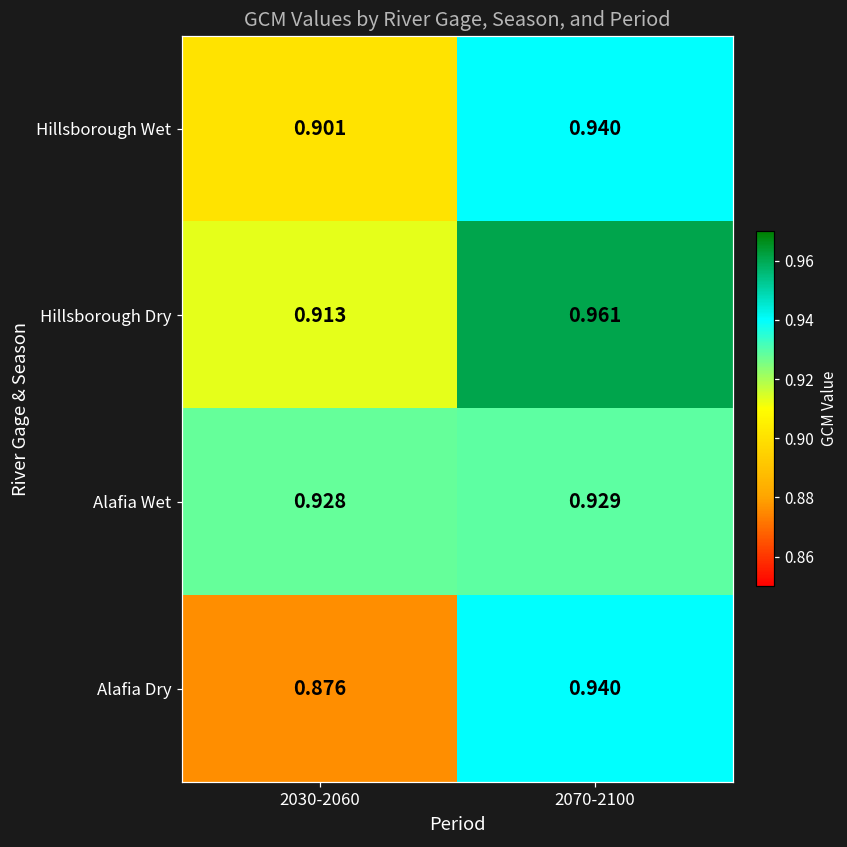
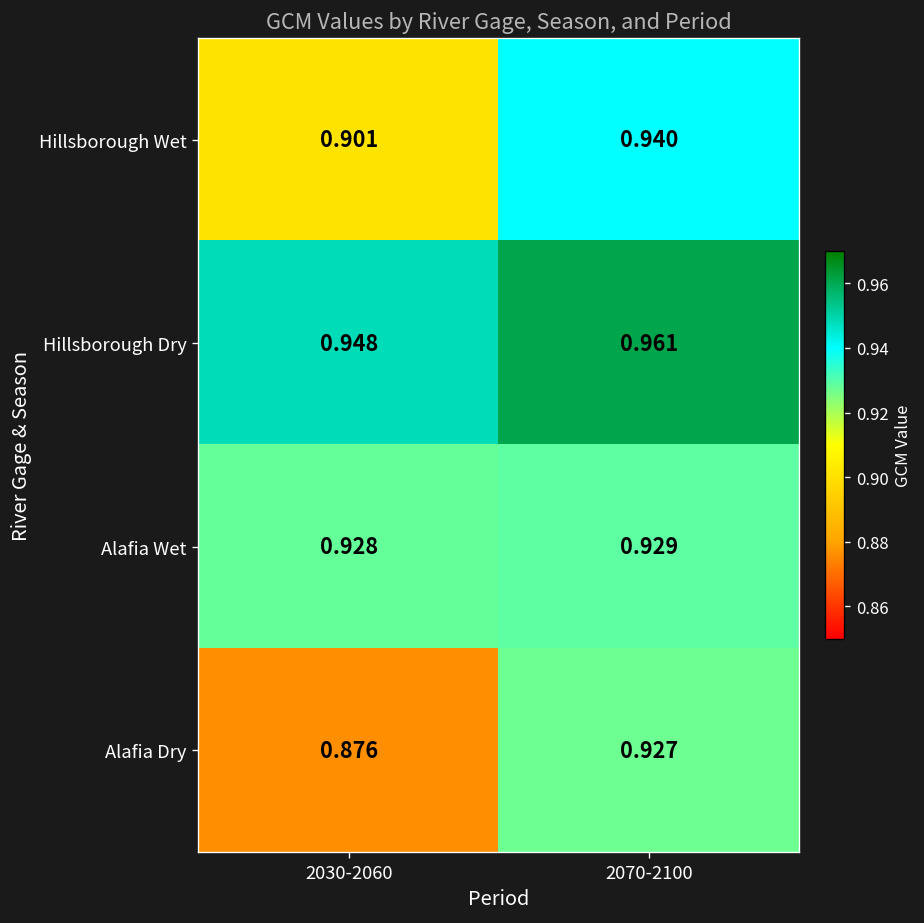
  {
    "Hillsborough Wet": {
      "2030-2060": 0.901,
      "2070-2100": 0.940
    },
    "Hillsborough Dry": {
-     "2030-2060": 0.913,
+     "2030-2060": 0.948,
      "2070-2100": 0.961
    },
    "Alafia Wet": {
      "2030-2060": 0.928,
      "2070-2100": 0.929
    },
    "Alafia Dry": {
      "2030-2060": 0.876,
-     "2070-2100": 0.940
+     "2070-2100": 0.927
    }
  }
